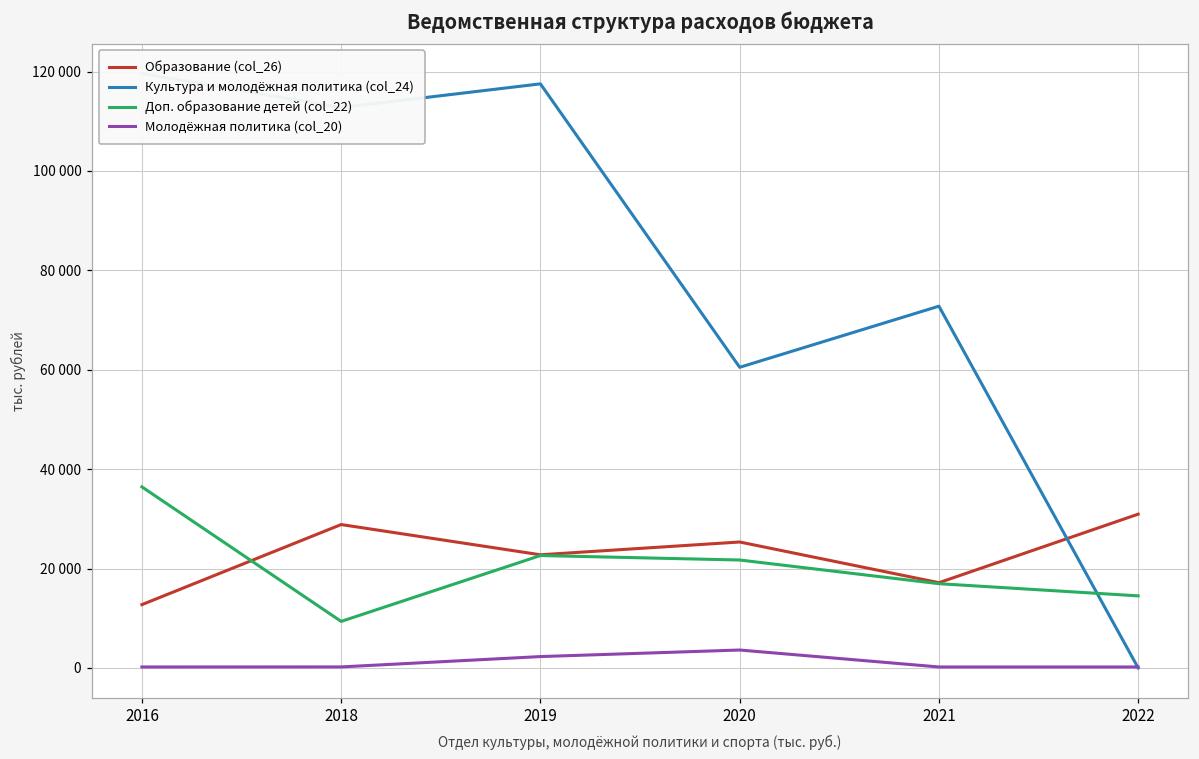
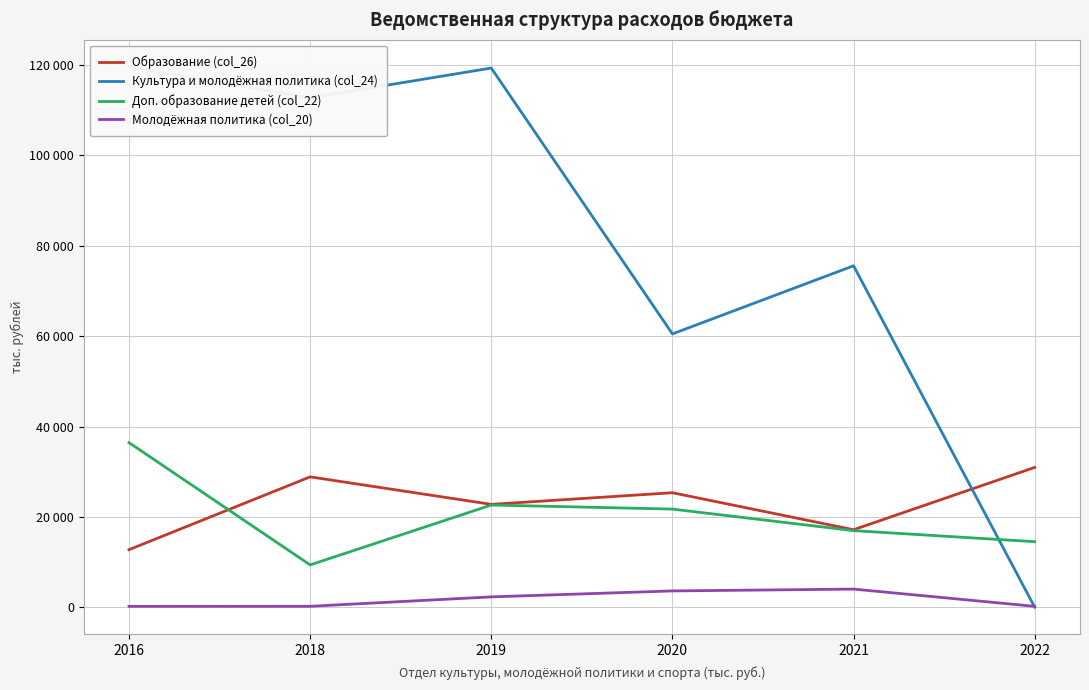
  {
    "Образование (col_26)": {
      "2016": 13000,
      "2018": 29000,
      "2020": 25000,
      "2022": 31000
    },
    "Культура и молодёжная политика (col_24)": {
-     "2019": 118000,
+     "2019": 119000,
      "2020": 60000,
-     "2021": 73000
+     "2021": 76000
    },
    "Доп. образование детей (col_22)": {
      "2016": 36000,
      "2018": 9000,
      "2020": 22000,
      "2022": 15000
    },
    "Молодёжная политика (col_20)": {
      "2016": 0,
      "2018": 0,
      "2019": 2000,
      "2020": 4000,
-     "2021": 0
+     "2021": 4000
    }
  }
